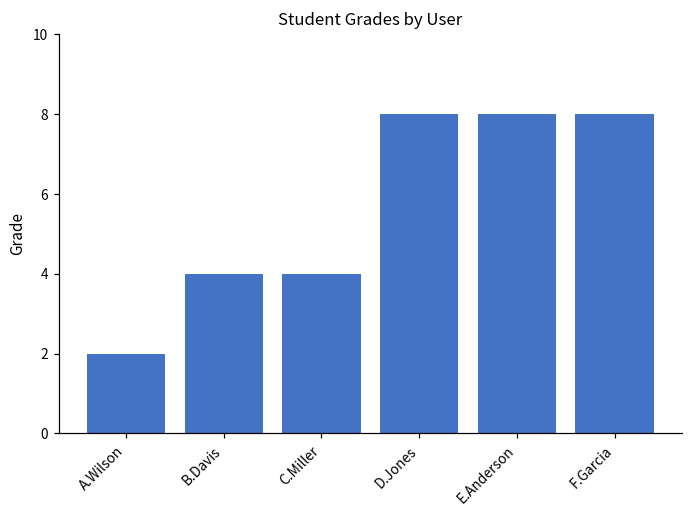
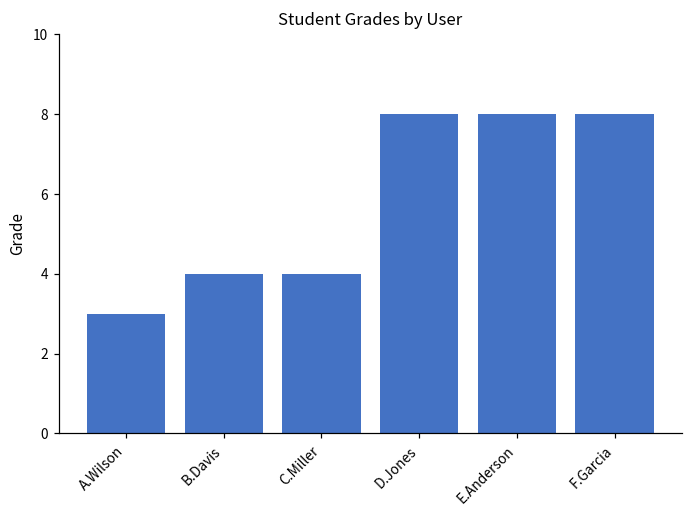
  {
-   "A.Wilson": 2,
+   "A.Wilson": 3,
    "B.Davis": 4,
    "C.Miller": 4,
    "D.Jones": 8,
    "E.Anderson": 8,
    "F.Garcia": 8
  }
